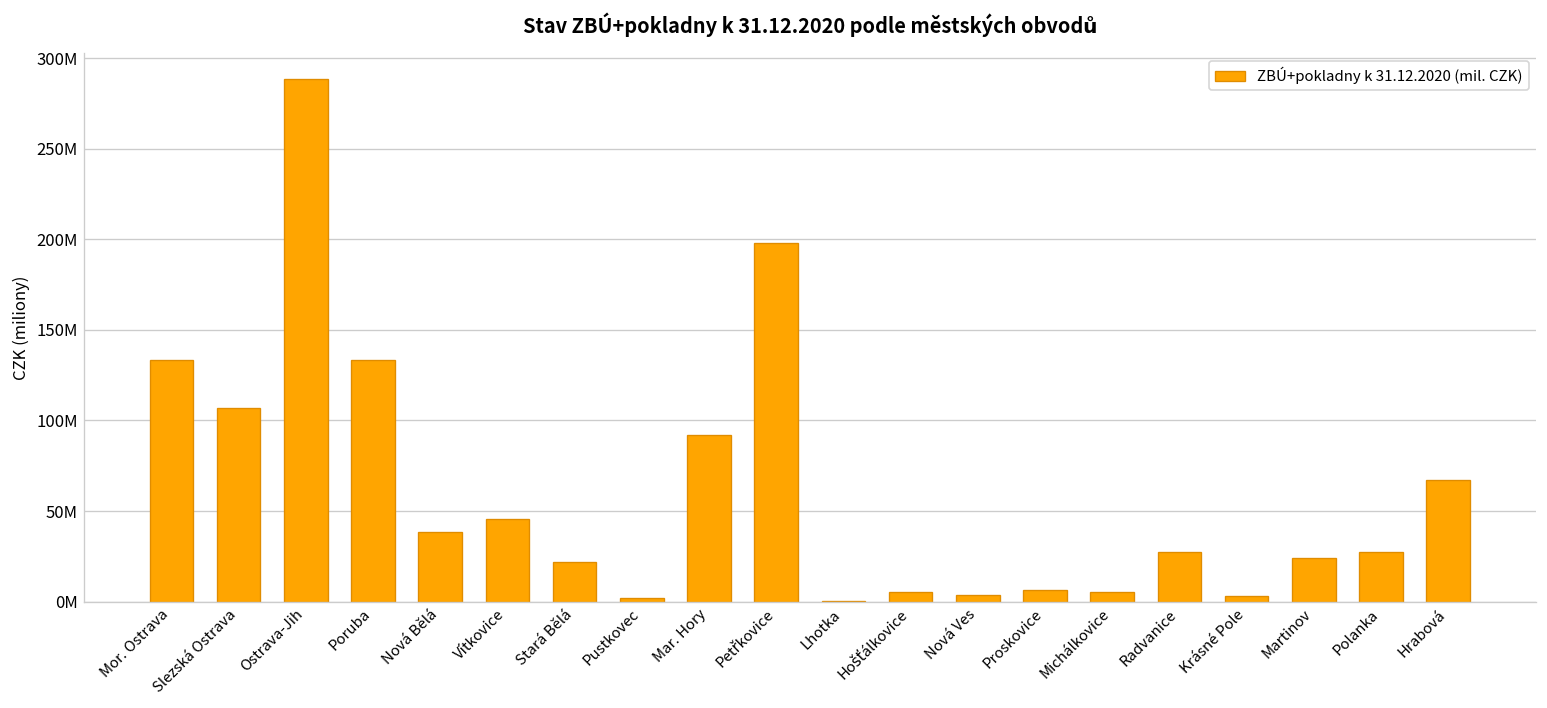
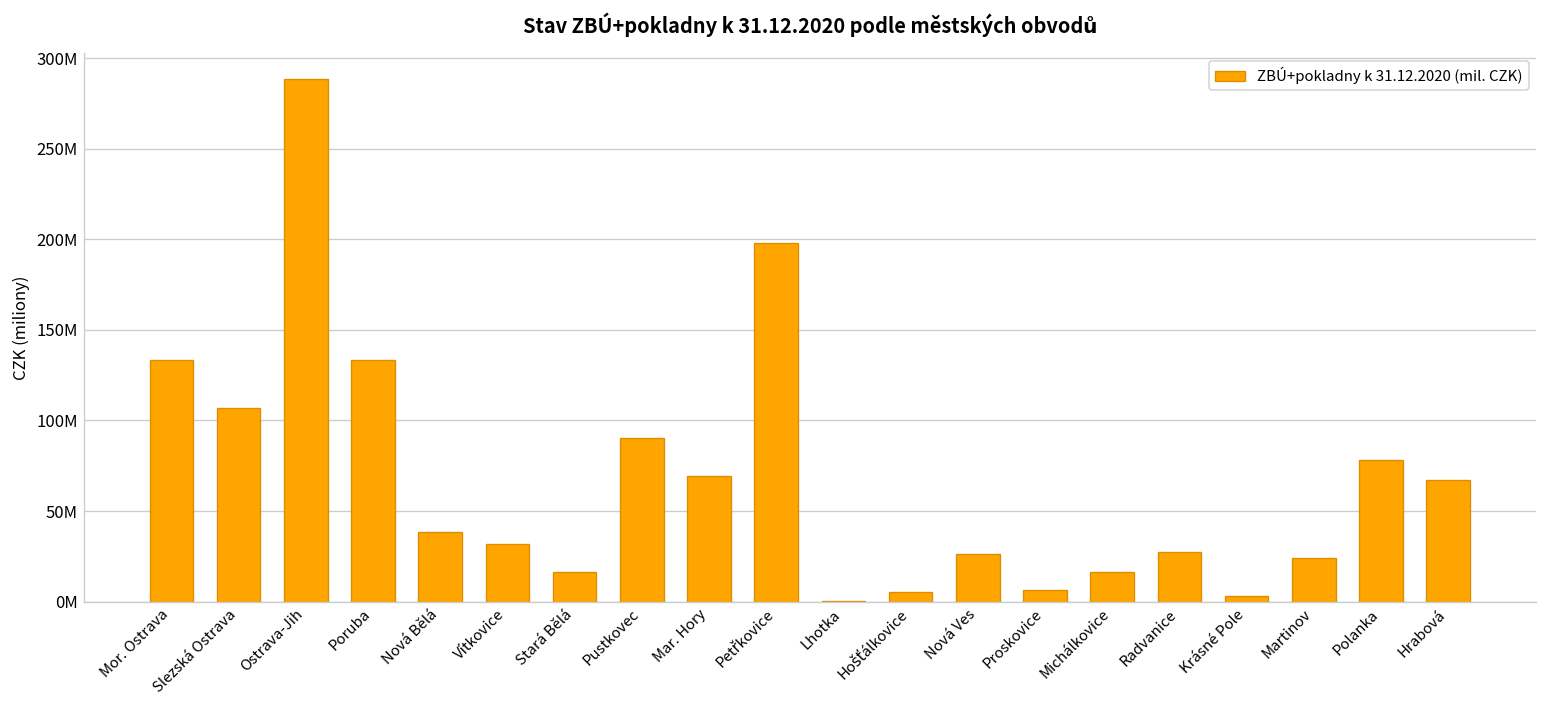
  {
    "Mor. Ostrava": 133000000,
    "Slezská Ostrava": 107000000,
    "Ostrava-Jih": 288000000,
    "Poruba": 133000000,
    "Nová Bělá": 38000000,
-   "Vítkovice": 46000000,
-   "Stará Bělá": 22000000,
-   "Pustkovec": 2000000,
-   "Mar. Hory": 92000000,
+   "Vítkovice": 32000000,
+   "Stará Bělá": 16000000,
+   "Pustkovec": 90000000,
+   "Mar. Hory": 69000000,
    "Petřkovice": 198000000,
    "Hošťálkovice": 5000000,
-   "Nová Ves": 3000000,
+   "Nová Ves": 26000000,
    "Proskovice": 7000000,
-   "Michálkovice": 6000000,
+   "Michálkovice": 16000000,
    "Radvanice": 27000000,
    "Krásné Pole": 3000000,
    "Martinov": 24000000,
-   "Polanka": 28000000,
+   "Polanka": 78000000,
    "Hrabová": 67000000
  }
